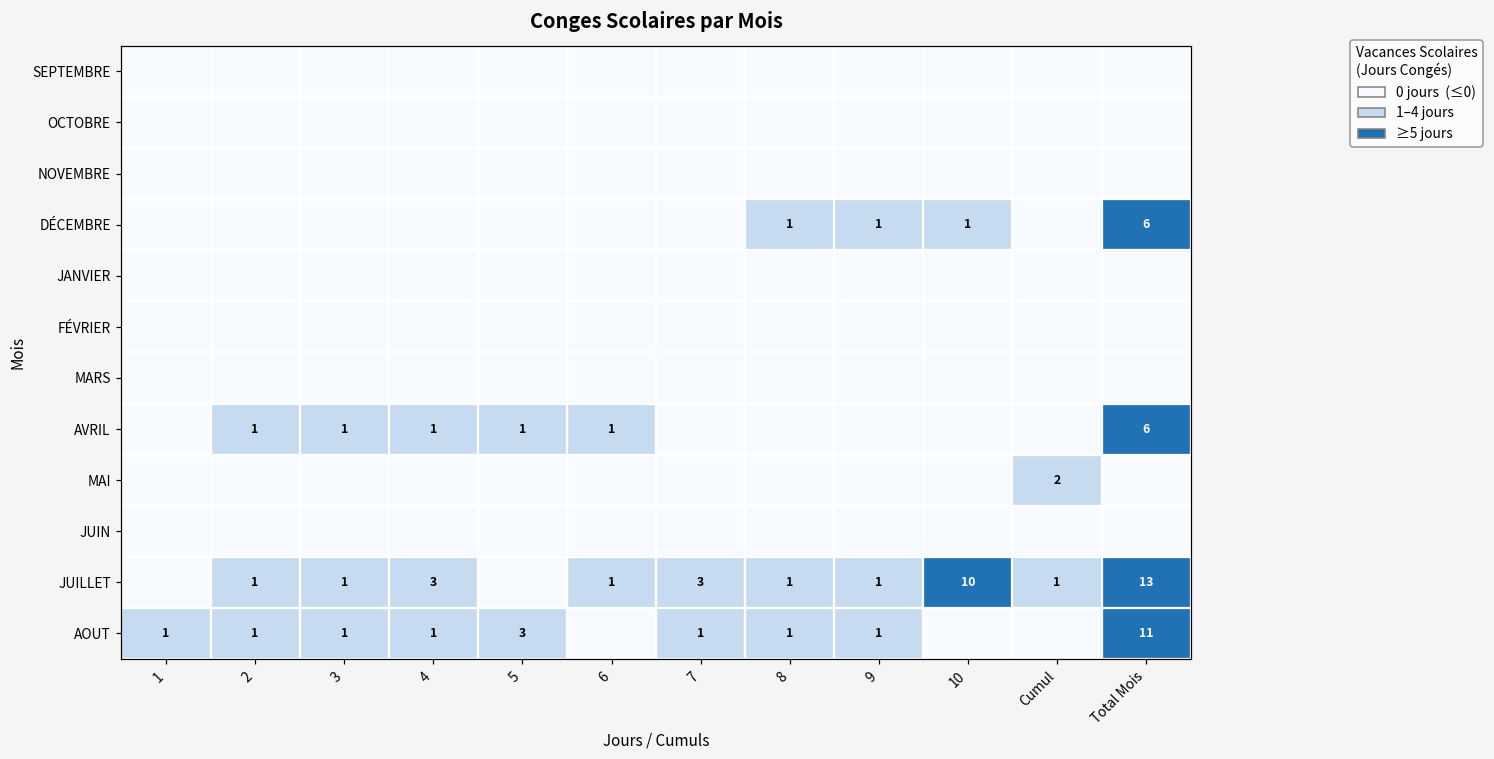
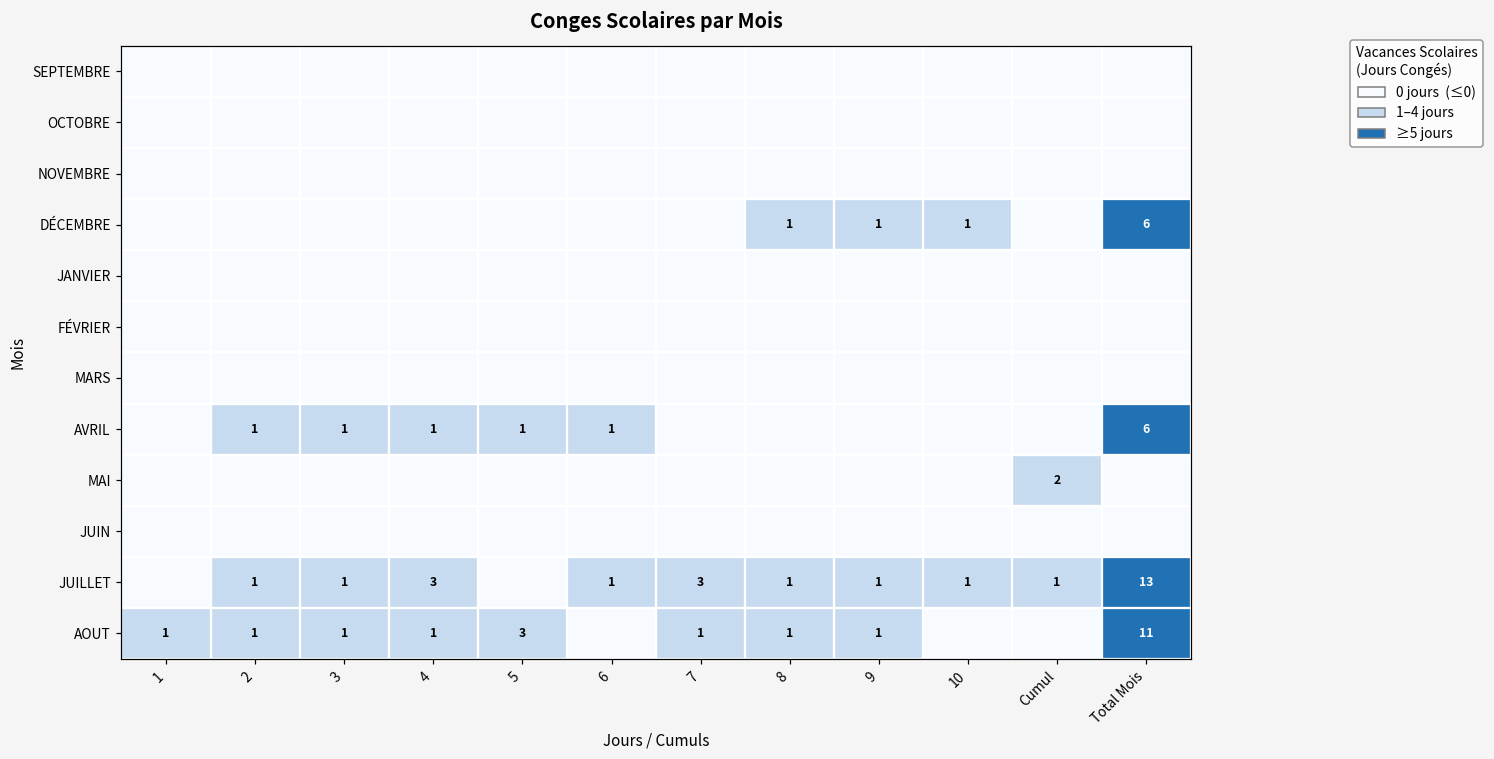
  {
    "DÉCEMBRE": {
      "8": 1,
      "9": 1,
      "10": 1,
      "Total Mois": 6
    },
    "AVRIL": {
      "2": 1,
      "3": 1,
      "4": 1,
      "5": 1,
      "6": 1,
      "Total Mois": 6
    },
    "MAI": {
      "Cumul": 2
    },
    "JUILLET": {
      "2": 1,
      "3": 1,
      "4": 3,
      "6": 1,
      "7": 3,
      "8": 1,
      "9": 1,
-     "10": 10,
+     "10": 1,
      "Cumul": 1,
      "Total Mois": 13
    },
    "AOUT": {
      "1": 1,
      "2": 1,
      "3": 1,
      "4": 1,
      "5": 3,
      "7": 1,
      "8": 1,
      "9": 1,
      "Total Mois": 11
    }
  }
